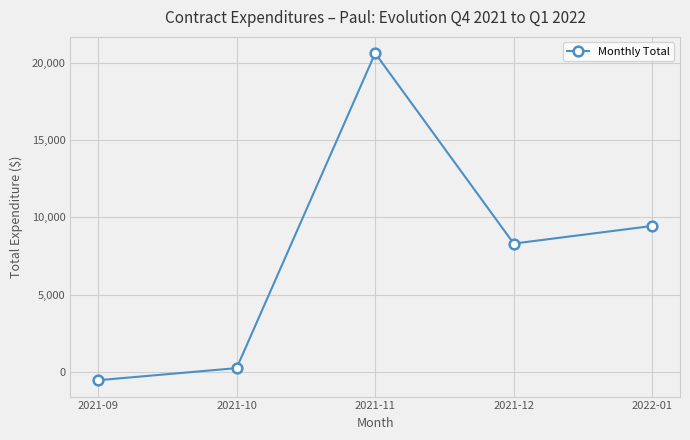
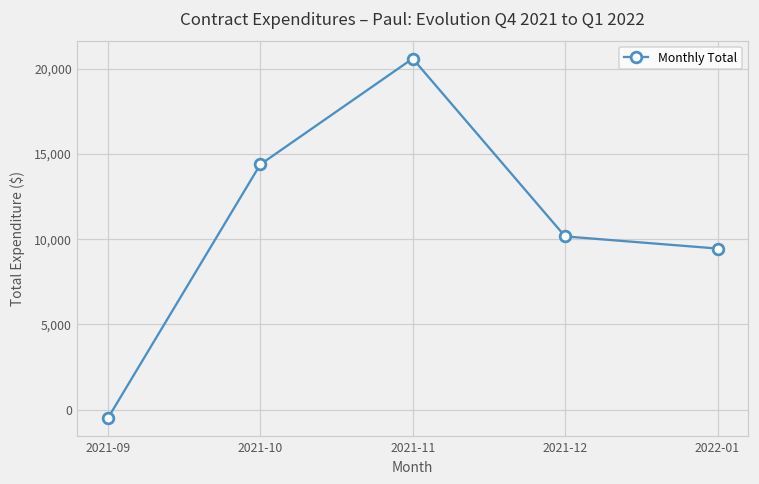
  {
    "2021-09": "-500",
-   "2021-10": "300",
+   "2021-10": "14,400",
    "2021-11": "20,600",
-   "2021-12": "8,300",
+   "2021-12": "10,200",
    "2022-01": "9,500"
  }
